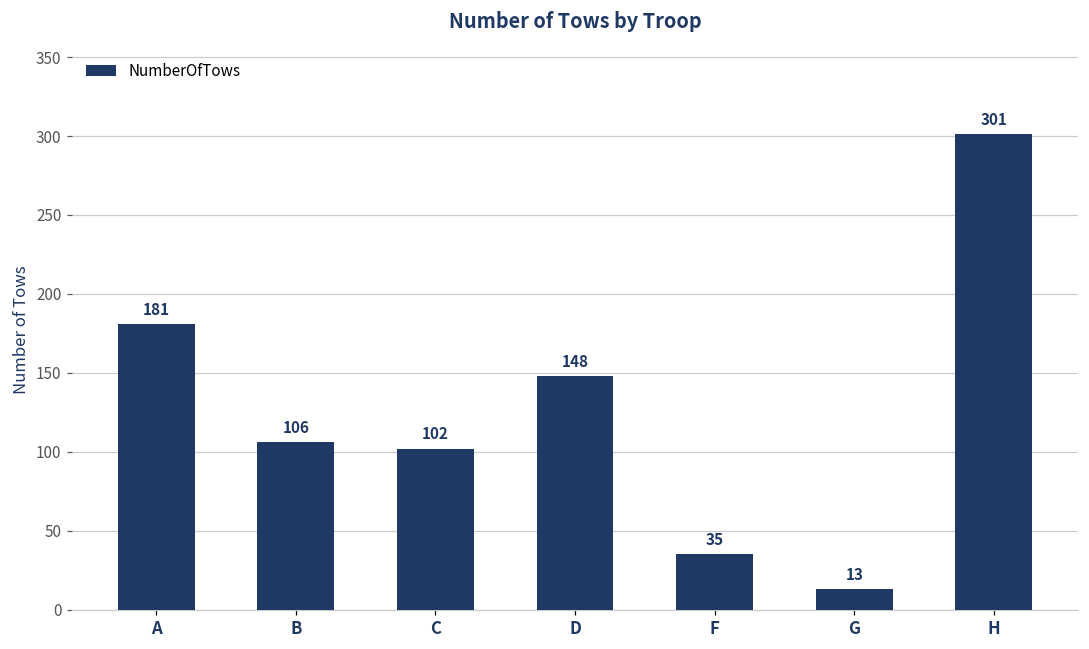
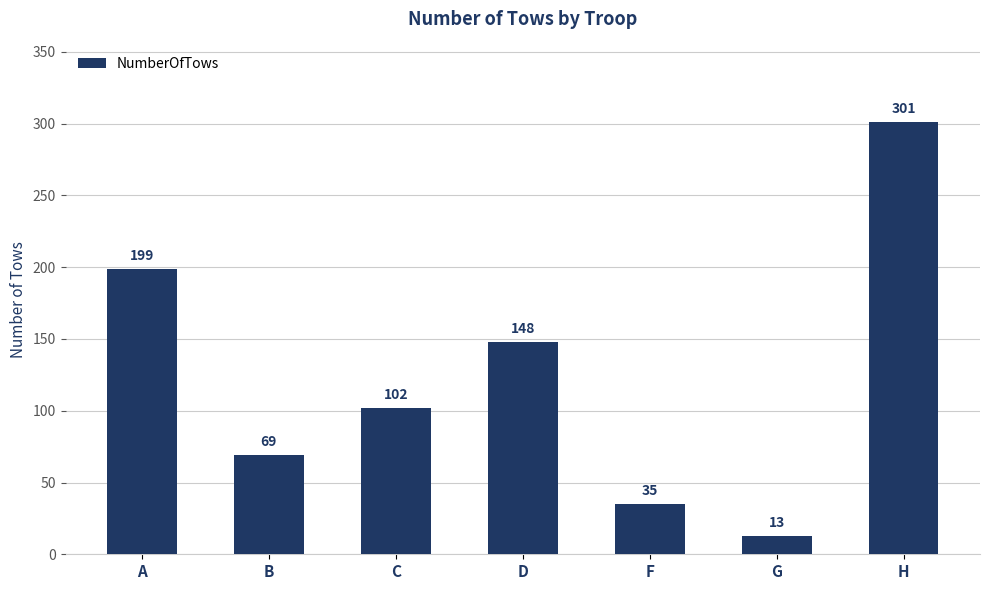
  {
-   "A": 181,
-   "B": 106,
+   "A": 199,
+   "B": 69,
    "C": 102,
    "D": 148,
    "F": 35,
    "G": 13,
    "H": 301
  }
